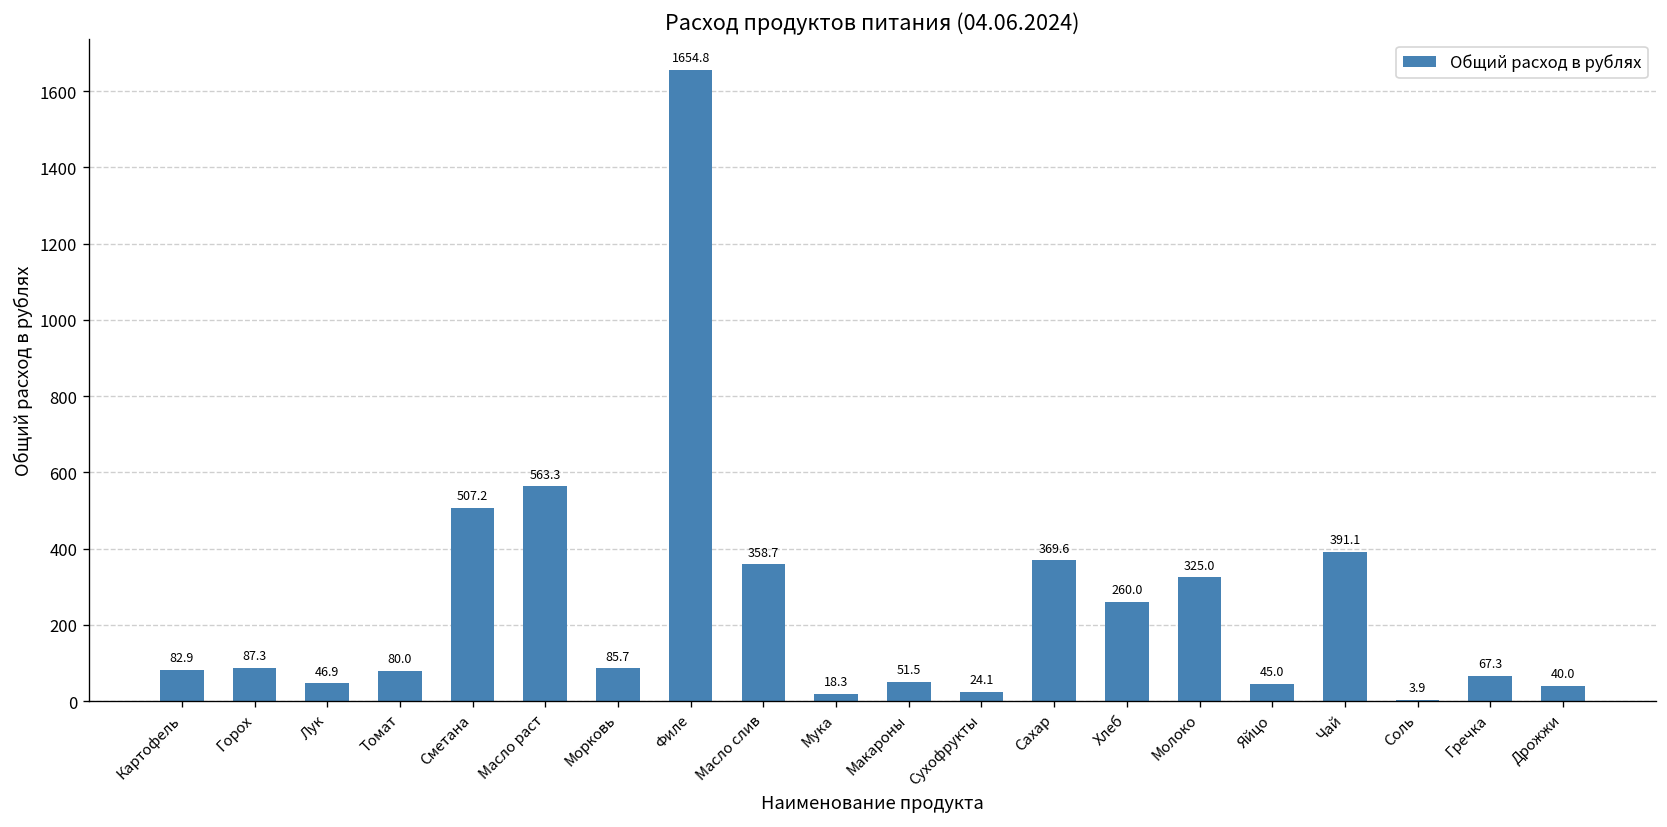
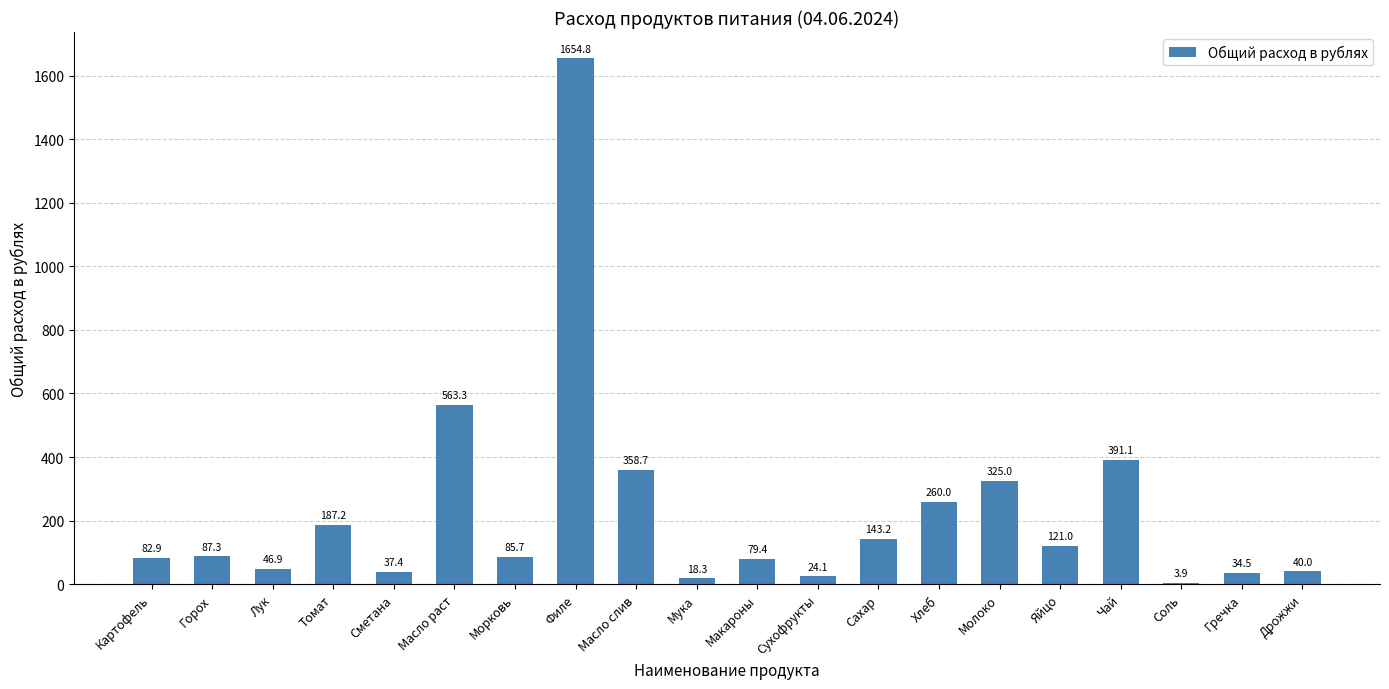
  {
    "Картофель": 82.9,
    "Горох": 87.3,
    "Лук": 46.9,
-   "Томат": 80.0,
-   "Сметана": 507.2,
+   "Томат": 187.2,
+   "Сметана": 37.4,
    "Масло раст": 563.3,
    "Морковь": 85.7,
    "Филе": 1654.8,
    "Масло слив": 358.7,
    "Мука": 18.3,
-   "Макароны": 51.5,
+   "Макароны": 79.4,
    "Сухофрукты": 24.1,
-   "Сахар": 369.6,
+   "Сахар": 143.2,
    "Хлеб": 260.0,
    "Молоко": 325.0,
-   "Яйцо": 45.0,
+   "Яйцо": 121.0,
    "Чай": 391.1,
    "Соль": 3.9,
-   "Гречка": 67.3,
+   "Гречка": 34.5,
    "Дрожжи": 40.0
  }
